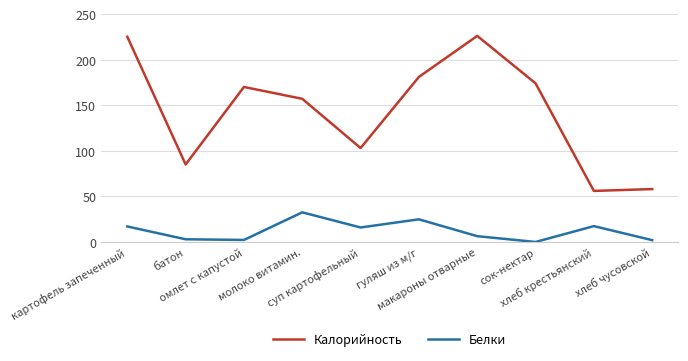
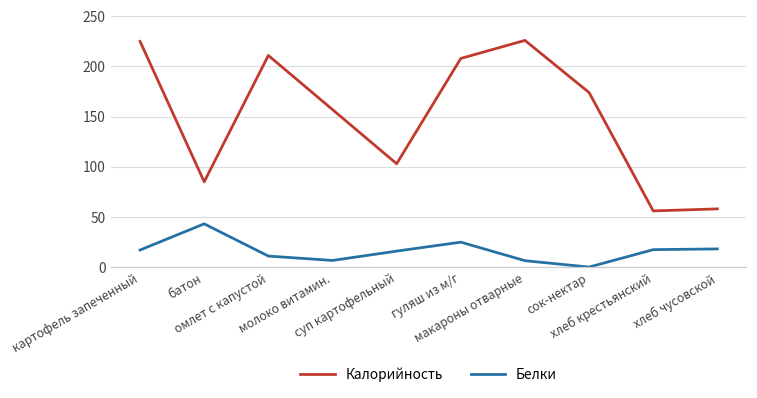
  {
    "Калорийность": {
      "картофель запеченный": 230,
      "батон": 90,
-     "омлет с капустой": 170,
+     "омлет с капустой": 210,
      "молоко витамин.": 160,
      "суп картофельный": 100,
-     "гуляш из м/г": 180,
+     "гуляш из м/г": 210,
      "макароны отварные": 230,
      "сок-нектар": 170,
      "хлеб крестьянский": 60,
      "хлеб чусовской": 60
    },
    "Белки": {
      "картофель запеченный": 20,
-     "батон": 0,
-     "омлет с капустой": 0,
-     "молоко витамин.": 30,
+     "батон": 40,
+     "омлет с капустой": 10,
+     "молоко витамин.": 10,
      "суп картофельный": 20,
      "гуляш из м/г": 20,
      "макароны отварные": 10,
      "сок-нектар": 0,
      "хлеб крестьянский": 20,
-     "хлеб чусовской": 0
+     "хлеб чусовской": 20
    }
  }
